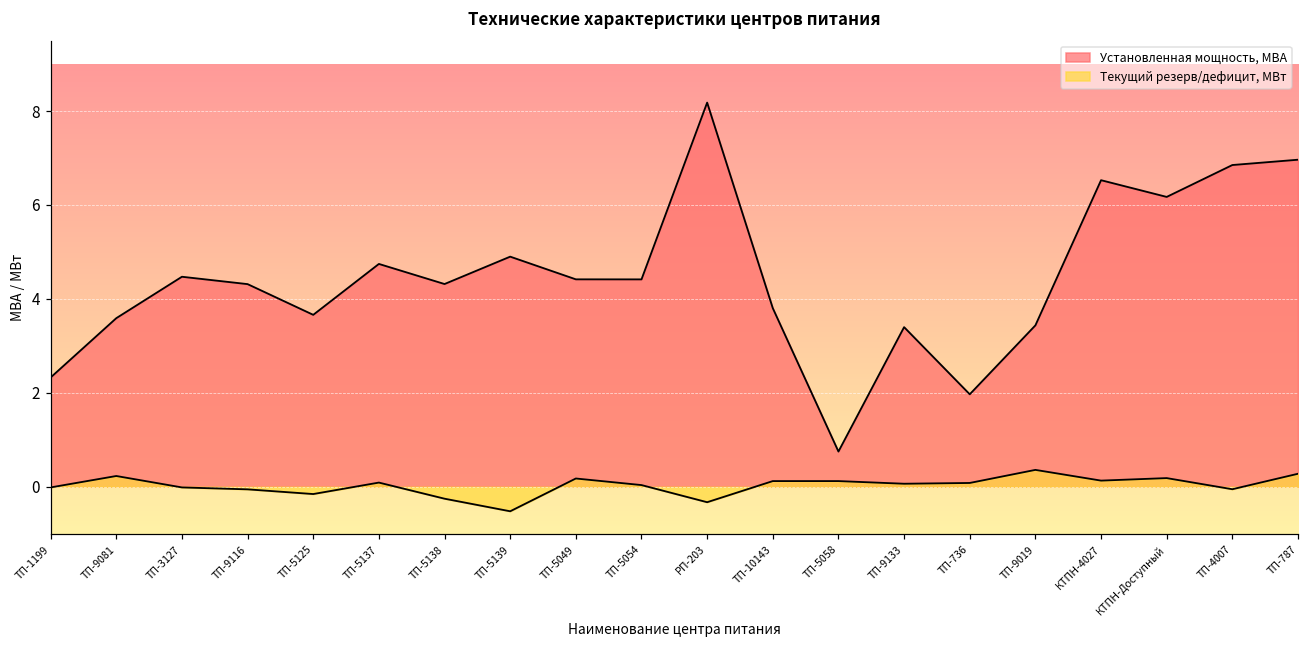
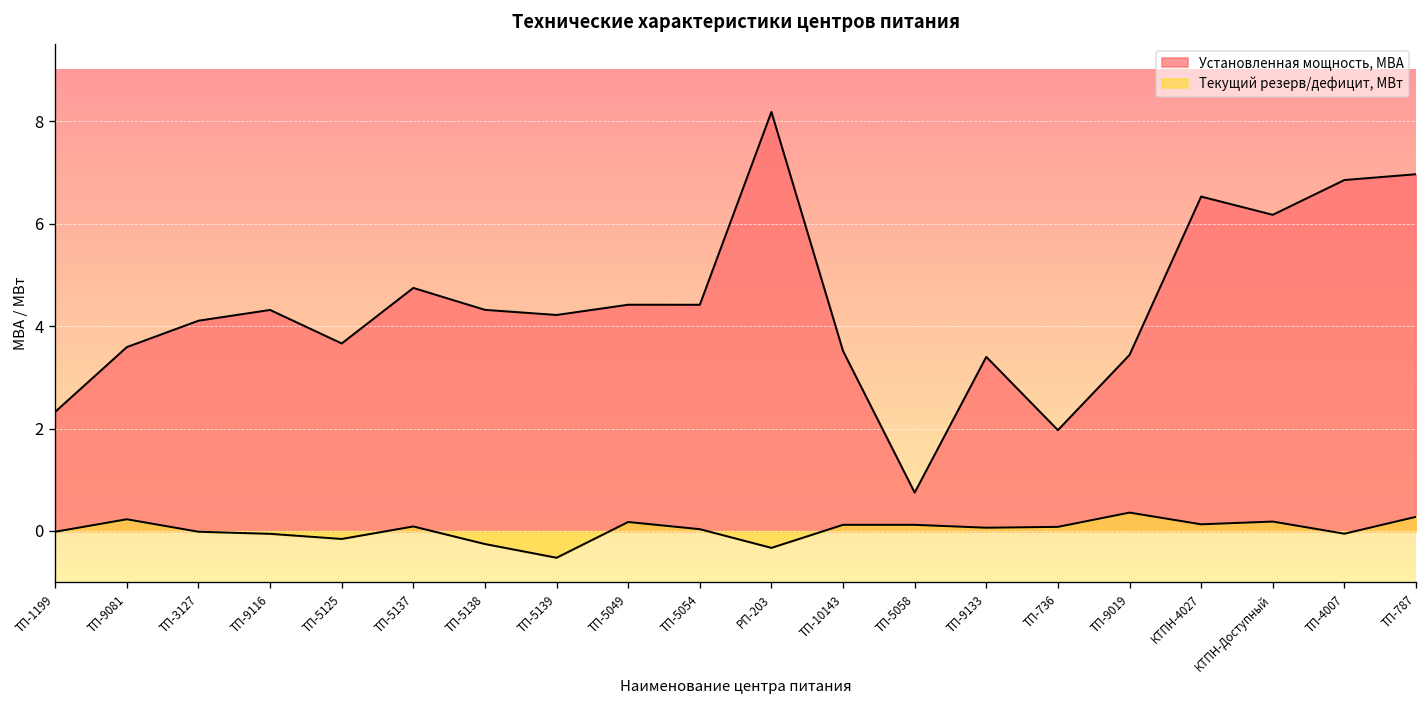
  {
    "Установленная мощность, МВА": {
      "ТП-1199": 2.3,
      "ТП-9081": 3.6,
-     "ТП-3127": 4.5,
+     "ТП-3127": 4.1,
      "ТП-9116": 4.3,
      "ТП-5125": 3.7,
      "ТП-5137": 4.7,
      "ТП-5138": 4.3,
-     "ТП-5139": 4.9,
+     "ТП-5139": 4.2,
      "ТП-5049": 4.4,
      "ТП-5054": 4.4,
      "РП-203": 8.2,
-     "ТП-10143": 3.8,
+     "ТП-10143": 3.5,
      "ТП-5058": 0.7,
      "ТП-9133": 3.4,
      "ТП-736": 2.0,
      "ТП-9019": 3.4,
      "КТПН-4027": 6.5,
      "КТПН-Доступный": 6.2,
      "ТП-4007": 6.9,
      "ТП-787": 7.0
    }
  }
